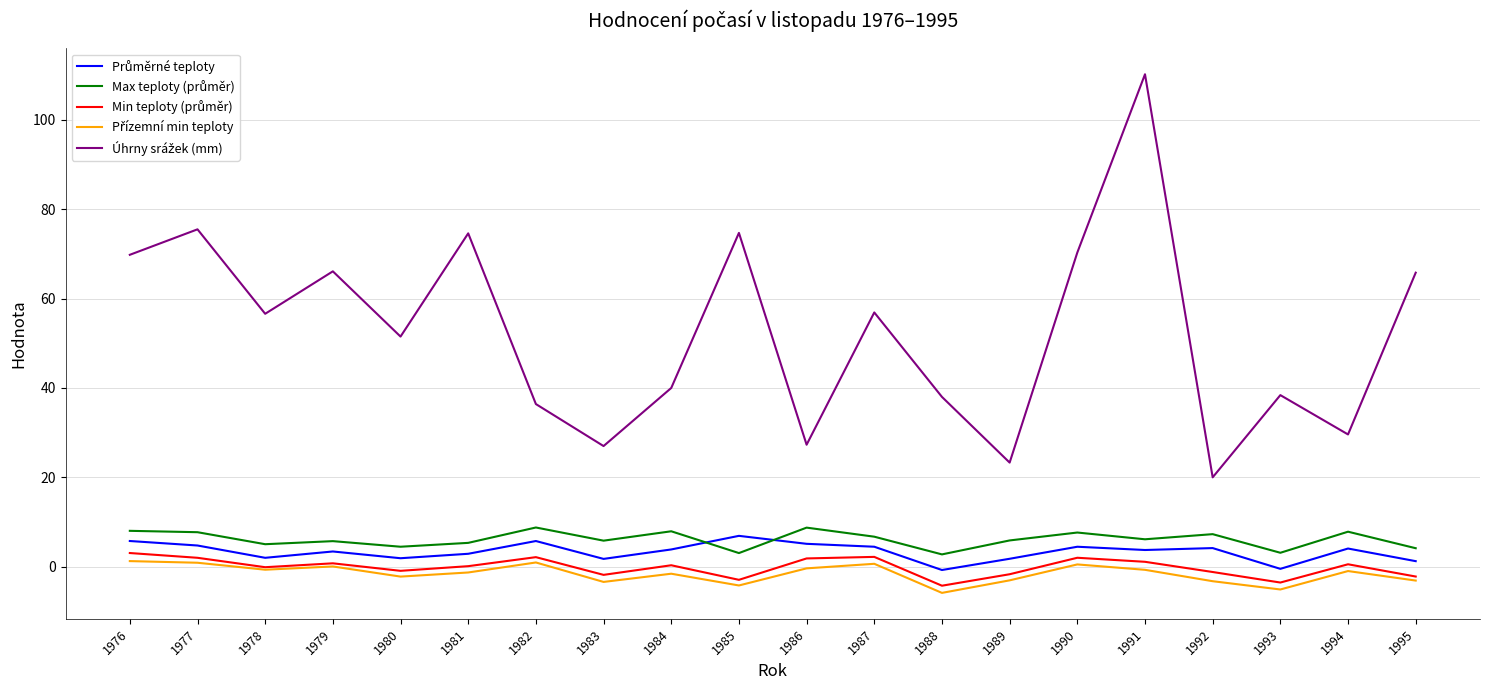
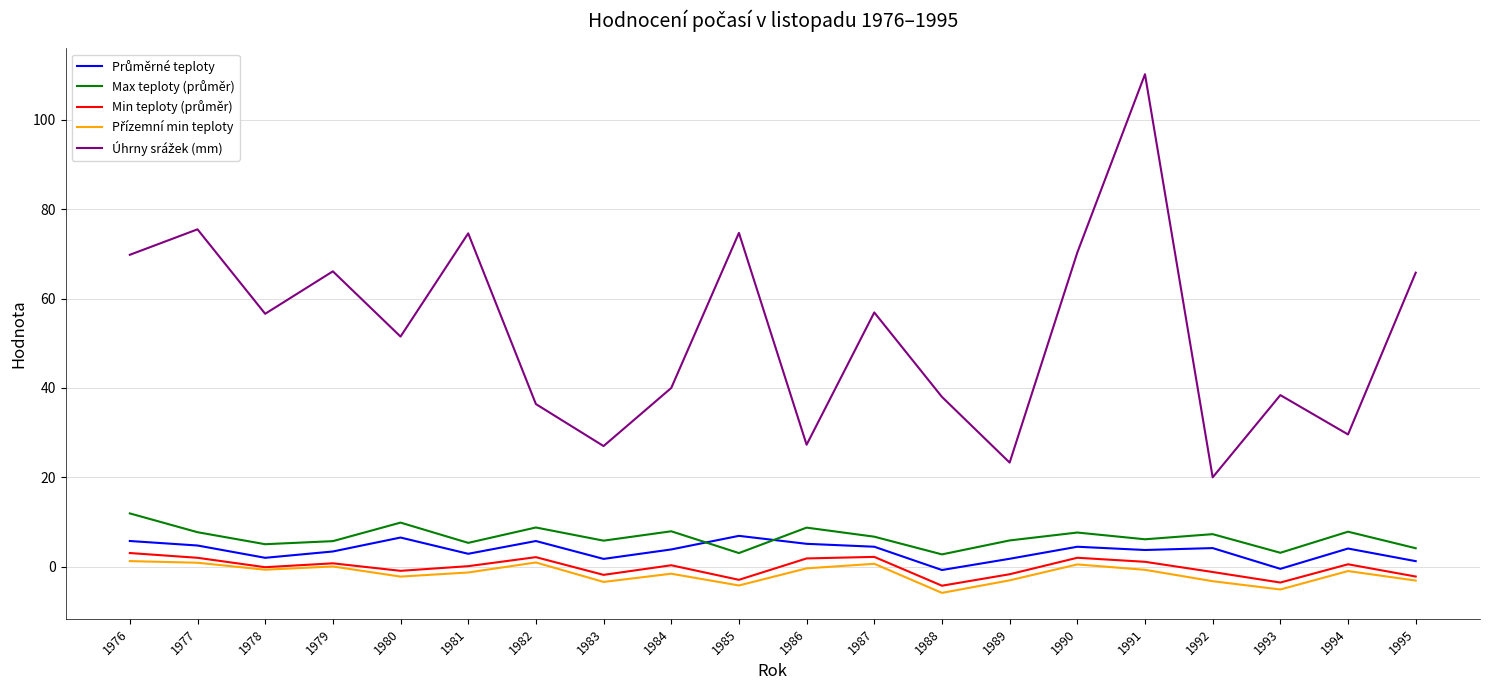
  {
    "Průměrné teploty": {
      "1976": 6,
      "1977": 5,
      "1978": 2,
      "1979": 3,
-     "1980": 2,
+     "1980": 7,
      "1981": 3,
      "1982": 6,
      "1983": 2,
      "1984": 4,
      "1985": 7,
      "1986": 5,
      "1987": 4,
      "1988": -1,
      "1989": 2,
      "1990": 4,
      "1991": 4,
      "1992": 4,
      "1993": 0,
      "1994": 4,
      "1995": 1
    },
    "Max teploty (průměr)": {
-     "1976": 8,
+     "1976": 12,
      "1977": 8,
      "1978": 5,
      "1979": 6,
-     "1980": 4,
+     "1980": 10,
      "1981": 5,
      "1982": 9,
      "1983": 6,
      "1984": 8,
      "1985": 3,
      "1986": 9,
      "1987": 7,
      "1988": 3,
      "1989": 6,
      "1990": 8,
      "1991": 6,
      "1992": 7,
      "1993": 3,
      "1994": 8,
      "1995": 4
    },
    "Min teploty (průměr)": {
      "1976": 3,
      "1977": 2,
      "1979": 1,
      "1980": -1,
      "1981": 0,
      "1982": 2,
      "1983": -2,
      "1984": 0,
      "1985": -3,
      "1986": 2,
      "1987": 2,
      "1988": -4,
      "1989": -2,
      "1990": 2,
      "1991": 1,
      "1992": -1,
      "1993": -4,
      "1994": 1,
      "1995": -2
    },
    "Přízemní min teploty": {
      "1976": 1,
      "1977": 1,
      "1979": 0,
      "1980": -2,
      "1981": -1,
      "1982": 1,
      "1983": -3,
      "1984": -2,
      "1985": -4,
      "1986": 0,
      "1987": 1,
      "1988": -6,
      "1989": -3,
      "1990": 1,
      "1991": -1,
      "1992": -3,
      "1993": -5,
      "1994": -1,
      "1995": -3
    },
    "Úhrny srážek (mm)": {
      "1976": 70,
      "1977": 76,
      "1978": 57,
      "1979": 66,
      "1980": 52,
      "1981": 75,
      "1982": 36,
      "1983": 27,
      "1984": 40,
      "1985": 75,
      "1986": 27,
      "1987": 57,
      "1988": 38,
      "1989": 23,
      "1990": 70,
      "1991": 110,
      "1992": 20,
      "1993": 38,
      "1994": 30,
      "1995": 66
    }
  }
